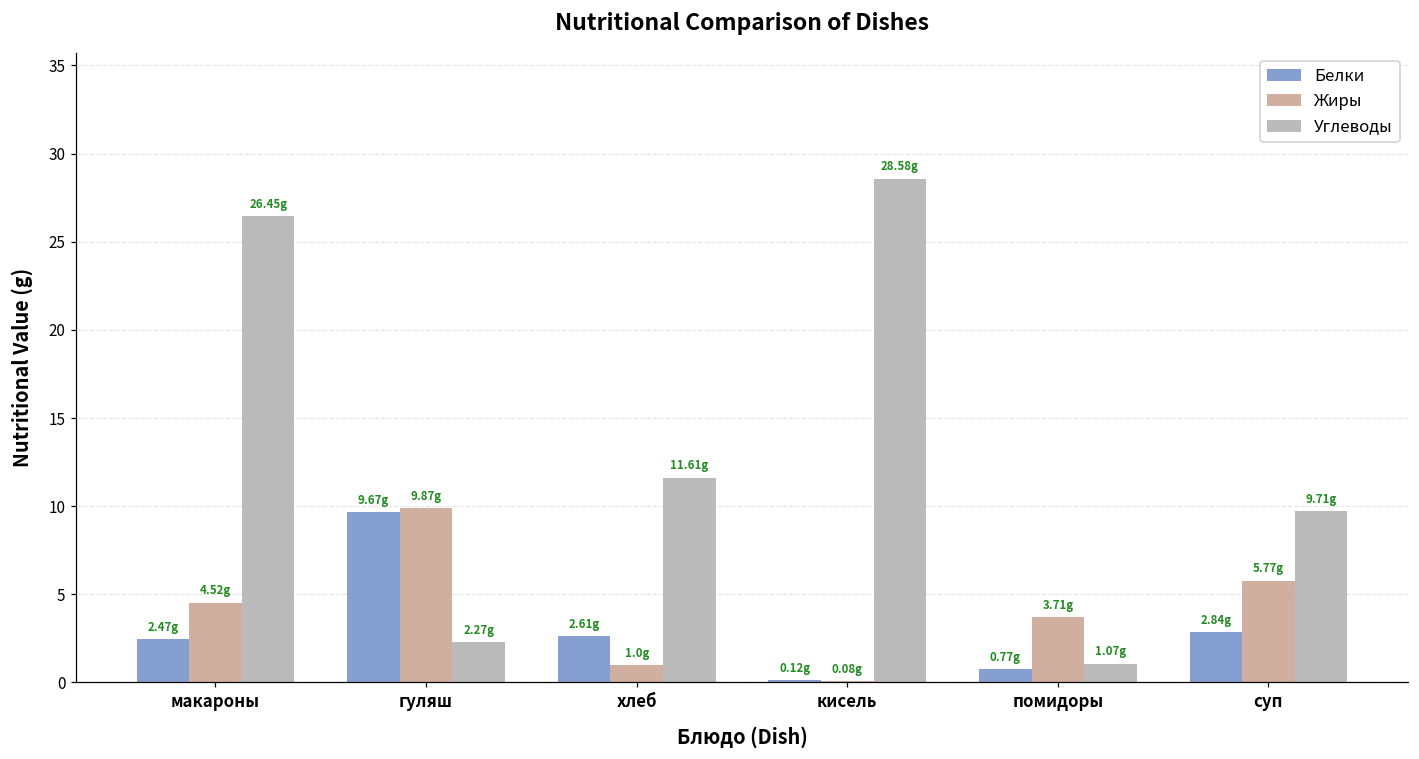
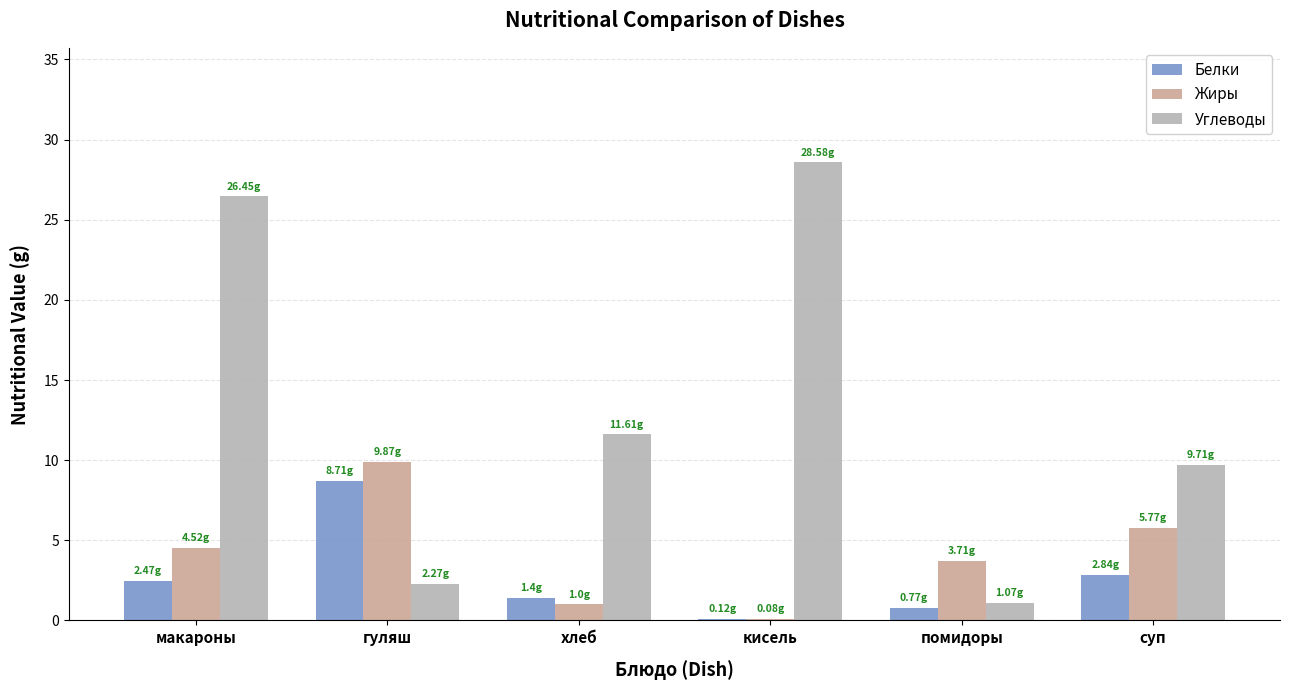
  {
    "Белки": {
      "макароны": "2.47g",
-     "гуляш": "9.67g",
-     "хлеб": "2.61g",
+     "гуляш": "8.71g",
+     "хлеб": "1.4g",
      "кисель": "0.12g",
      "помидоры": "0.77g",
      "суп": "2.84g"
    }
  }
